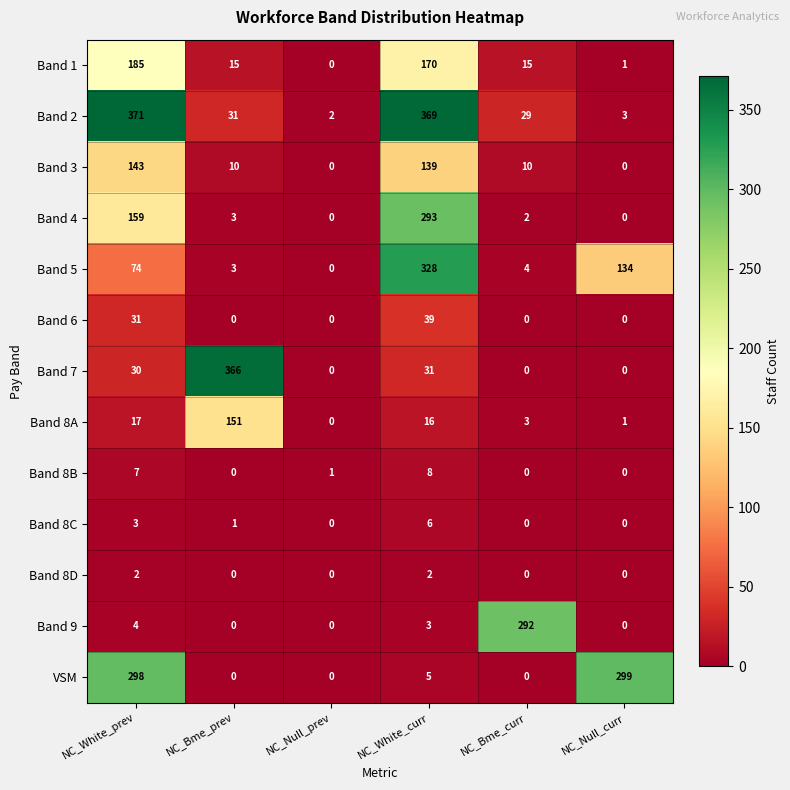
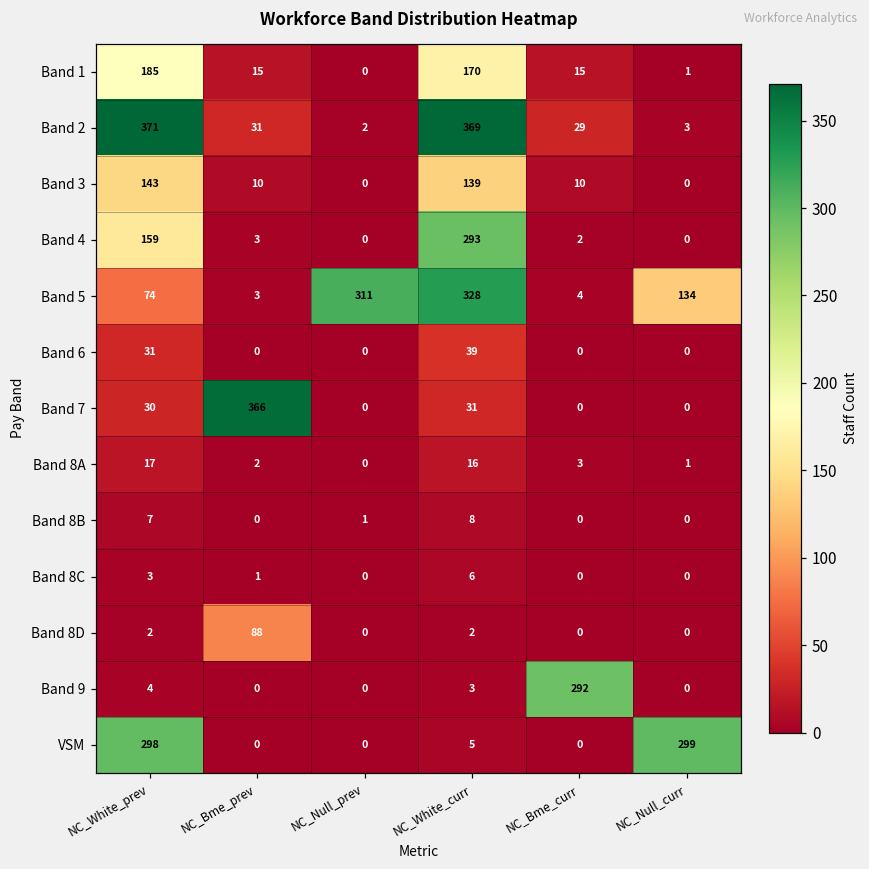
  {
    "Band 1": {
      "NC_White_prev": 185,
      "NC_Bme_prev": 15,
      "NC_Null_prev": 0,
      "NC_White_curr": 170,
      "NC_Bme_curr": 15,
      "NC_Null_curr": 1
    },
    "Band 2": {
      "NC_White_prev": 371,
      "NC_Bme_prev": 31,
      "NC_Null_prev": 2,
      "NC_White_curr": 369,
      "NC_Bme_curr": 29,
      "NC_Null_curr": 3
    },
    "Band 3": {
      "NC_White_prev": 143,
      "NC_Bme_prev": 10,
      "NC_Null_prev": 0,
      "NC_White_curr": 139,
      "NC_Bme_curr": 10,
      "NC_Null_curr": 0
    },
    "Band 4": {
      "NC_White_prev": 159,
      "NC_Bme_prev": 3,
      "NC_Null_prev": 0,
      "NC_White_curr": 293,
      "NC_Bme_curr": 2,
      "NC_Null_curr": 0
    },
    "Band 5": {
      "NC_White_prev": 74,
      "NC_Bme_prev": 3,
-     "NC_Null_prev": 0,
+     "NC_Null_prev": 311,
      "NC_White_curr": 328,
      "NC_Bme_curr": 4,
      "NC_Null_curr": 134
    },
    "Band 6": {
      "NC_White_prev": 31,
      "NC_Bme_prev": 0,
      "NC_Null_prev": 0,
      "NC_White_curr": 39,
      "NC_Bme_curr": 0,
      "NC_Null_curr": 0
    },
    "Band 7": {
      "NC_White_prev": 30,
      "NC_Bme_prev": 366,
      "NC_Null_prev": 0,
      "NC_White_curr": 31,
      "NC_Bme_curr": 0,
      "NC_Null_curr": 0
    },
    "Band 8A": {
      "NC_White_prev": 17,
-     "NC_Bme_prev": 151,
+     "NC_Bme_prev": 2,
      "NC_Null_prev": 0,
      "NC_White_curr": 16,
      "NC_Bme_curr": 3,
      "NC_Null_curr": 1
    },
    "Band 8B": {
      "NC_White_prev": 7,
      "NC_Bme_prev": 0,
      "NC_Null_prev": 1,
      "NC_White_curr": 8,
      "NC_Bme_curr": 0,
      "NC_Null_curr": 0
    },
    "Band 8C": {
      "NC_White_prev": 3,
      "NC_Bme_prev": 1,
      "NC_Null_prev": 0,
      "NC_White_curr": 6,
      "NC_Bme_curr": 0,
      "NC_Null_curr": 0
    },
    "Band 8D": {
      "NC_White_prev": 2,
-     "NC_Bme_prev": 0,
+     "NC_Bme_prev": 88,
      "NC_Null_prev": 0,
      "NC_White_curr": 2,
      "NC_Bme_curr": 0,
      "NC_Null_curr": 0
    },
    "Band 9": {
      "NC_White_prev": 4,
      "NC_Bme_prev": 0,
      "NC_Null_prev": 0,
      "NC_White_curr": 3,
      "NC_Bme_curr": 292,
      "NC_Null_curr": 0
    },
    "VSM": {
      "NC_White_prev": 298,
      "NC_Bme_prev": 0,
      "NC_Null_prev": 0,
      "NC_White_curr": 5,
      "NC_Bme_curr": 0,
      "NC_Null_curr": 299
    }
  }
